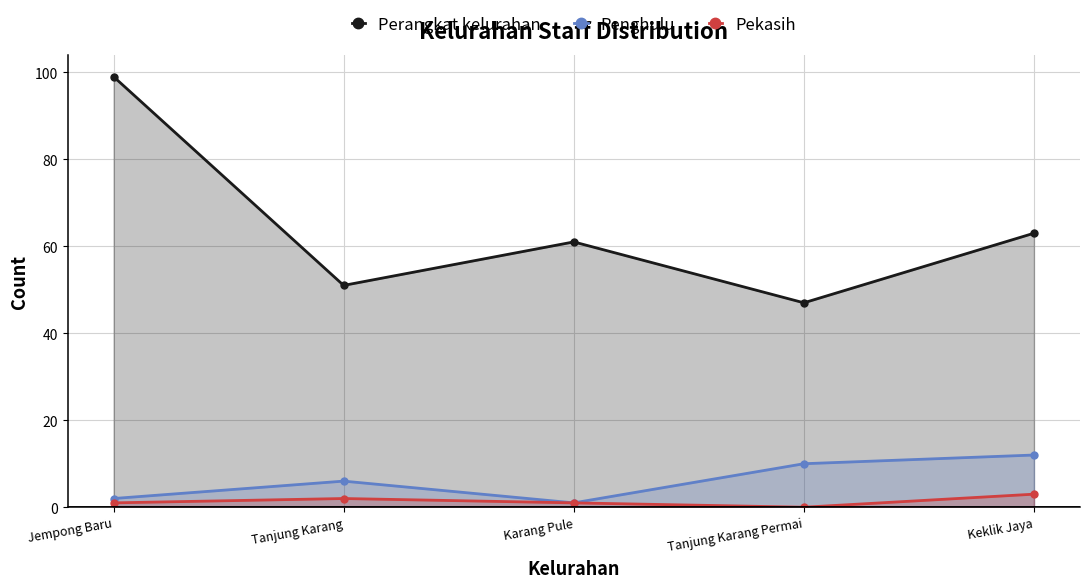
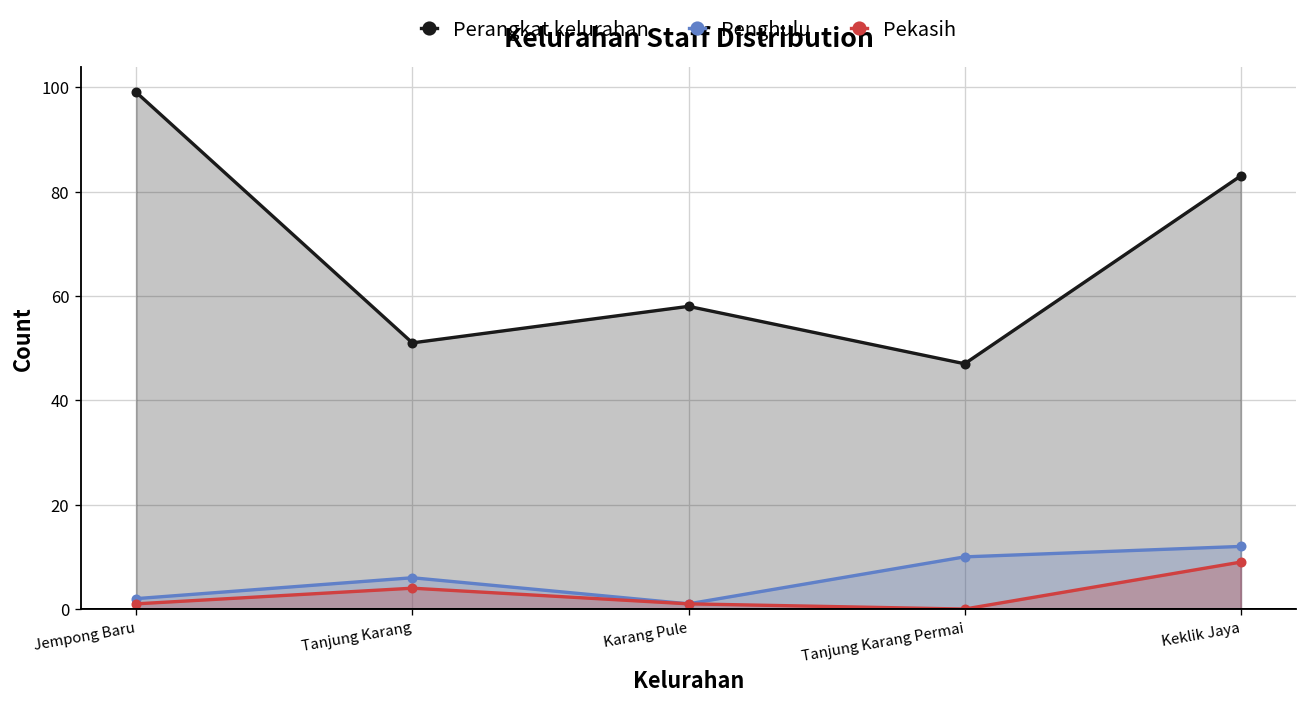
  {
    "Perangkat kelurahan": {
      "Jempong Baru": 99,
      "Tanjung Karang": 51,
-     "Karang Pule": 61,
+     "Karang Pule": 58,
      "Tanjung Karang Permai": 47,
-     "Keklik Jaya": 63
+     "Keklik Jaya": 83
    },
    "Penghulu": {
      "Jempong Baru": 2,
      "Tanjung Karang": 6,
      "Tanjung Karang Permai": 10,
      "Keklik Jaya": 12
    },
    "Pekasih": {
      "Jempong Baru": 1,
-     "Tanjung Karang": 2,
+     "Tanjung Karang": 4,
      "Tanjung Karang Permai": 0,
-     "Keklik Jaya": 3
+     "Keklik Jaya": 9
    }
  }
